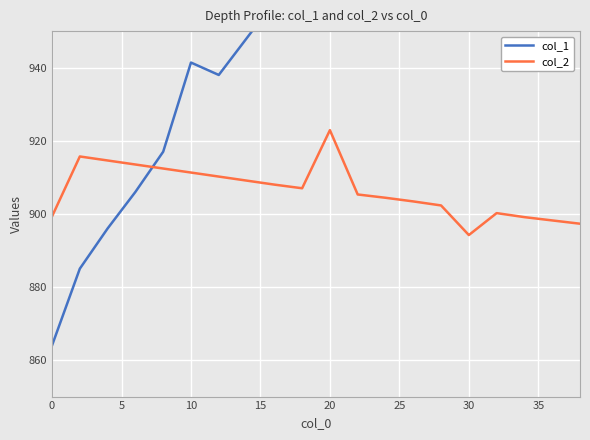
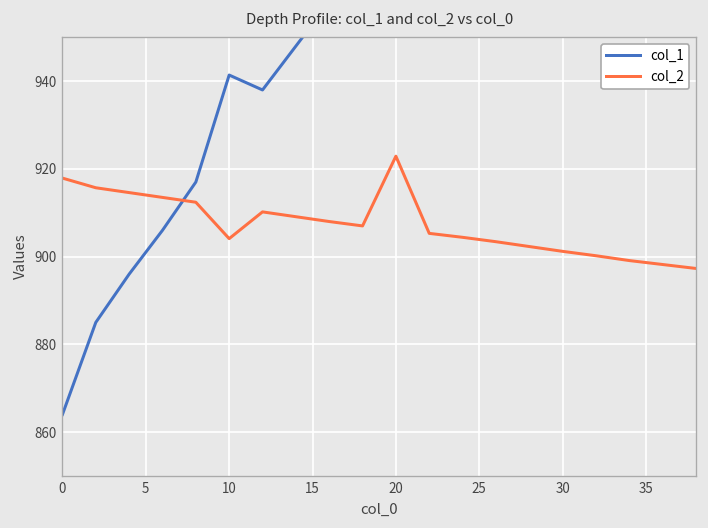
  {
    "col_1": {
      "0": 864,
      "10": 941
    },
    "col_2": {
-     "0": 899,
-     "10": 911,
+     "0": 918,
+     "10": 904,
      "20": 923,
-     "30": 894
+     "30": 901
    }
  }
